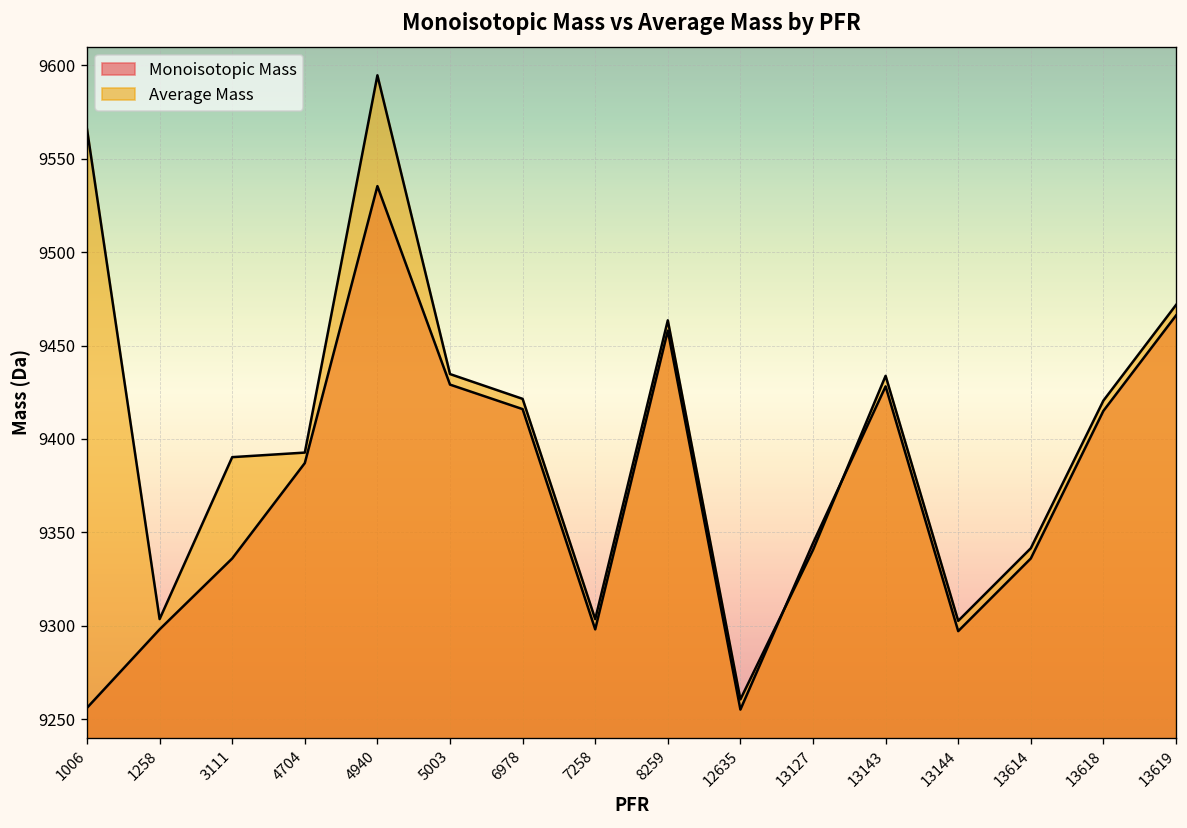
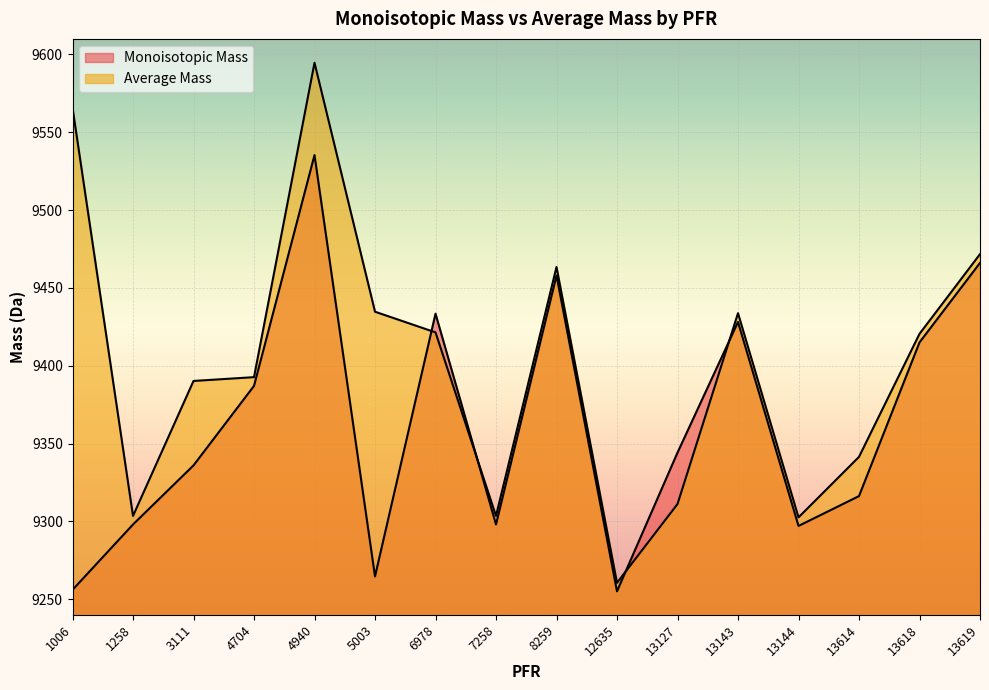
  {
    "Monoisotopic Mass": {
      "1006": 9256,
      "1258": 9298,
      "3111": 9336,
      "4704": 9387,
      "4940": 9535,
-     "5003": 9429,
-     "6978": 9416,
+     "5003": 9265,
+     "6978": 9433,
      "7258": 9298,
      "8259": 9458,
      "12635": 9255,
      "13127": 9344,
      "13143": 9428,
      "13144": 9297,
-     "13614": 9336,
+     "13614": 9316,
      "13618": 9415,
      "13619": 9466
    },
    "Average Mass": {
      "1006": 9566,
      "1258": 9304,
      "3111": 9390,
      "4704": 9393,
      "4940": 9595,
      "5003": 9435,
      "6978": 9421,
      "7258": 9304,
      "8259": 9463,
      "12635": 9261,
-     "13127": 9341,
+     "13127": 9311,
      "13143": 9434,
      "13144": 9303,
      "13614": 9341,
      "13618": 9420,
      "13619": 9472
    }
  }
